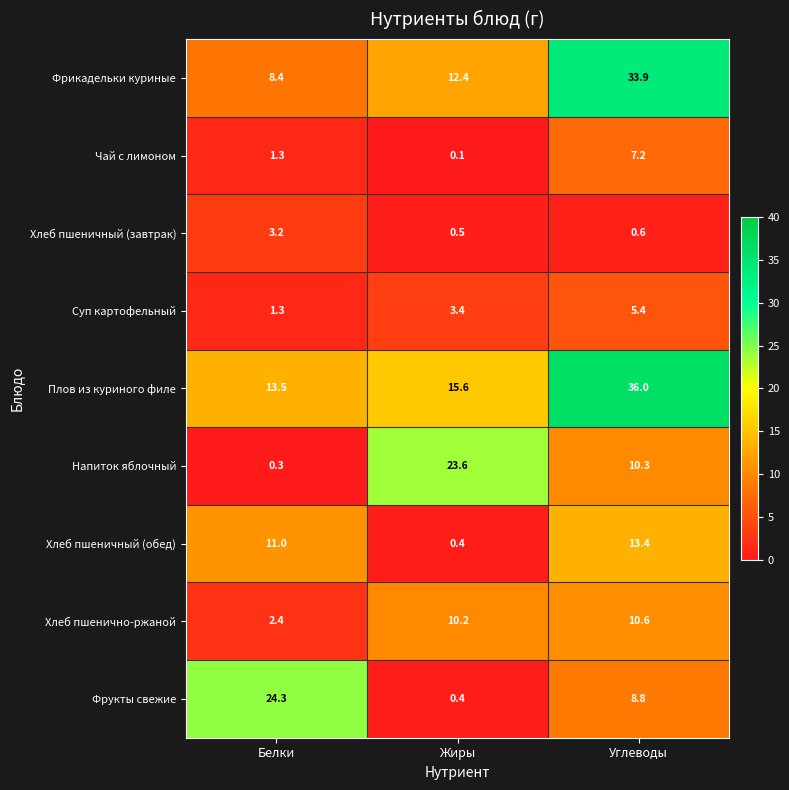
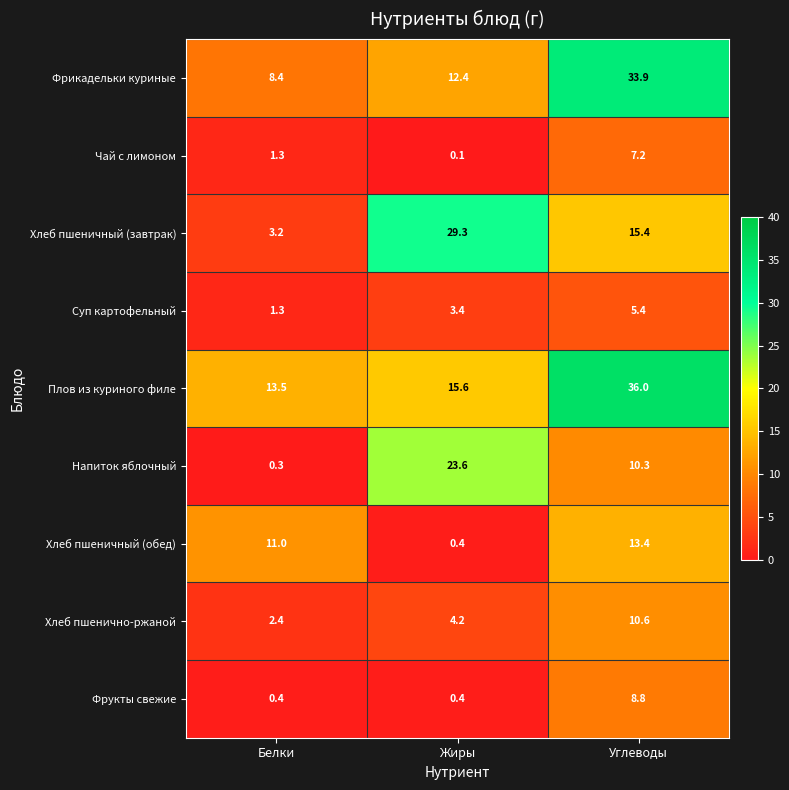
  {
    "Фрикадельки куриные": {
      "Белки": 8.4,
      "Жиры": 12.4,
      "Углеводы": 33.9
    },
    "Чай с лимоном": {
      "Белки": 1.3,
      "Жиры": 0.1,
      "Углеводы": 7.2
    },
    "Хлеб пшеничный (завтрак)": {
      "Белки": 3.2,
-     "Жиры": 0.5,
-     "Углеводы": 0.6
+     "Жиры": 29.3,
+     "Углеводы": 15.4
    },
    "Суп картофельный": {
      "Белки": 1.3,
      "Жиры": 3.4,
      "Углеводы": 5.4
    },
    "Плов из куриного филе": {
      "Белки": 13.5,
      "Жиры": 15.6,
      "Углеводы": 36.0
    },
    "Напиток яблочный": {
      "Белки": 0.3,
      "Жиры": 23.6,
      "Углеводы": 10.3
    },
    "Хлеб пшеничный (обед)": {
      "Белки": 11.0,
      "Жиры": 0.4,
      "Углеводы": 13.4
    },
    "Хлеб пшенично-ржаной": {
      "Белки": 2.4,
-     "Жиры": 10.2,
+     "Жиры": 4.2,
      "Углеводы": 10.6
    },
    "Фрукты свежие": {
-     "Белки": 24.3,
+     "Белки": 0.4,
      "Жиры": 0.4,
      "Углеводы": 8.8
    }
  }
